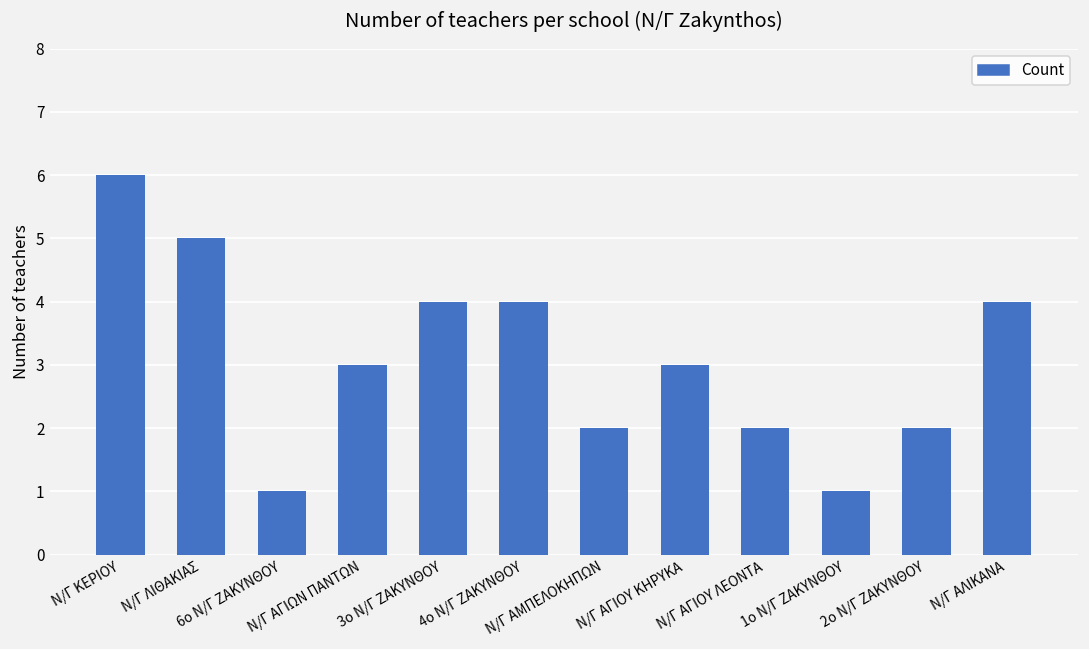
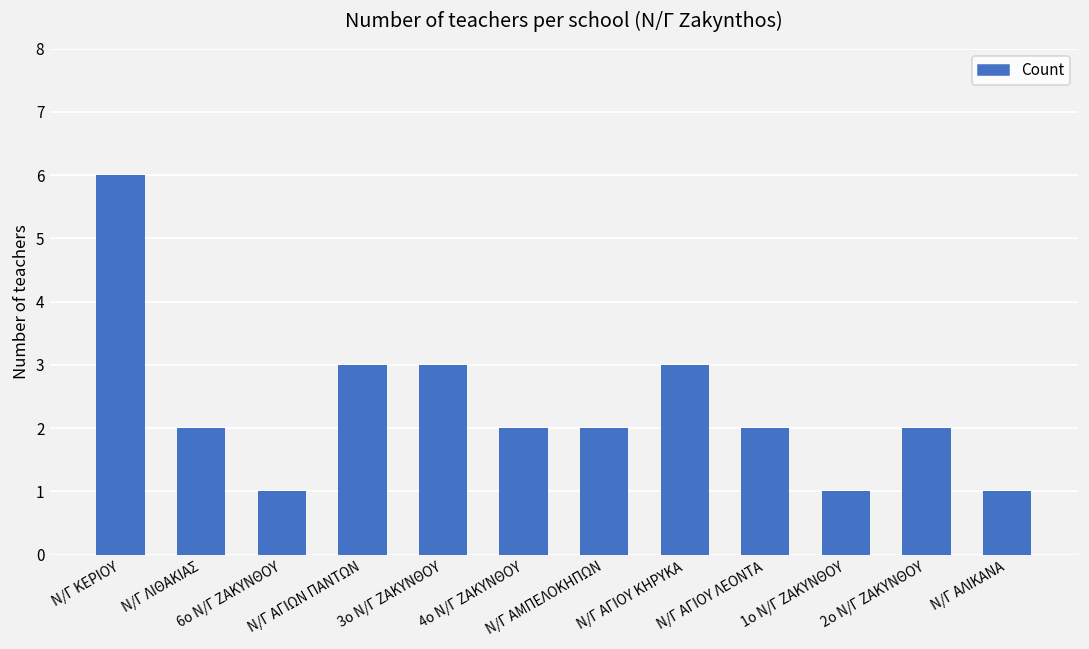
  {
    "Ν/Γ ΚΕΡΙΟΥ": 6,
-   "Ν/Γ ΛΙΘΑΚΙΑΣ": 5,
+   "Ν/Γ ΛΙΘΑΚΙΑΣ": 2,
    "6ο Ν/Γ ΖΑΚΥΝΘΟΥ": 1,
    "Ν/Γ ΑΓΙΩΝ ΠΑΝΤΩΝ": 3,
-   "3ο Ν/Γ ΖΑΚΥΝΘΟΥ": 4,
-   "4ο Ν/Γ ΖΑΚΥΝΘΟΥ": 4,
+   "3ο Ν/Γ ΖΑΚΥΝΘΟΥ": 3,
+   "4ο Ν/Γ ΖΑΚΥΝΘΟΥ": 2,
    "Ν/Γ ΑΜΠΕΛΟΚΗΠΩΝ": 2,
    "Ν/Γ ΑΓΙΟΥ ΚΗΡΥΚΑ": 3,
    "Ν/Γ ΑΓΙΟΥ ΛΕΟΝΤΑ": 2,
    "1ο Ν/Γ ΖΑΚΥΝΘΟΥ": 1,
    "2ο Ν/Γ ΖΑΚΥΝΘΟΥ": 2,
-   "Ν/Γ ΑΛΙΚΑΝΑ": 4
+   "Ν/Γ ΑΛΙΚΑΝΑ": 1
  }
